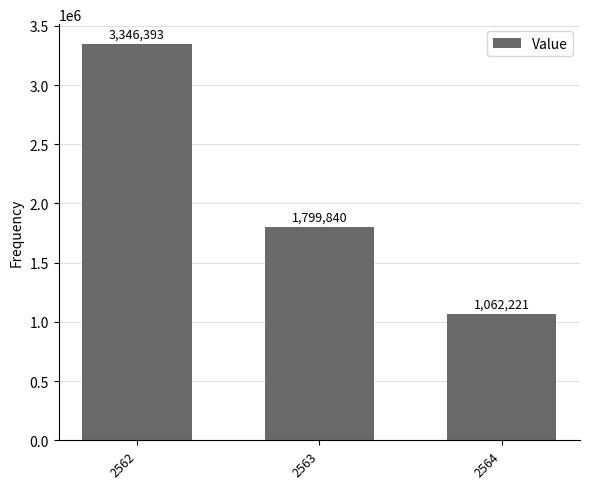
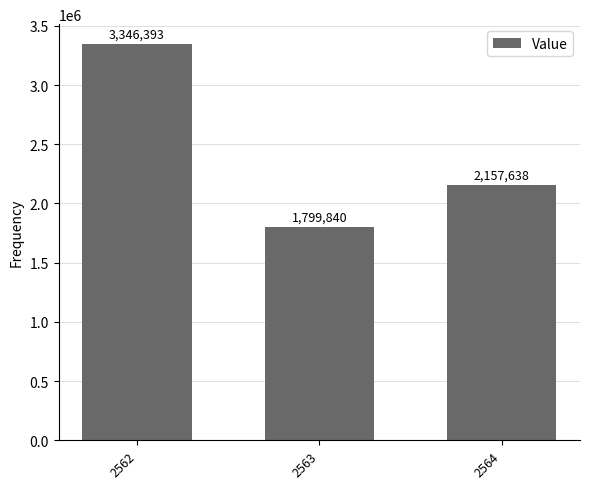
  {
    "2562": "3,346,393",
    "2563": "1,799,840",
-   "2564": "1,062,221"
+   "2564": "2,157,638"
  }
